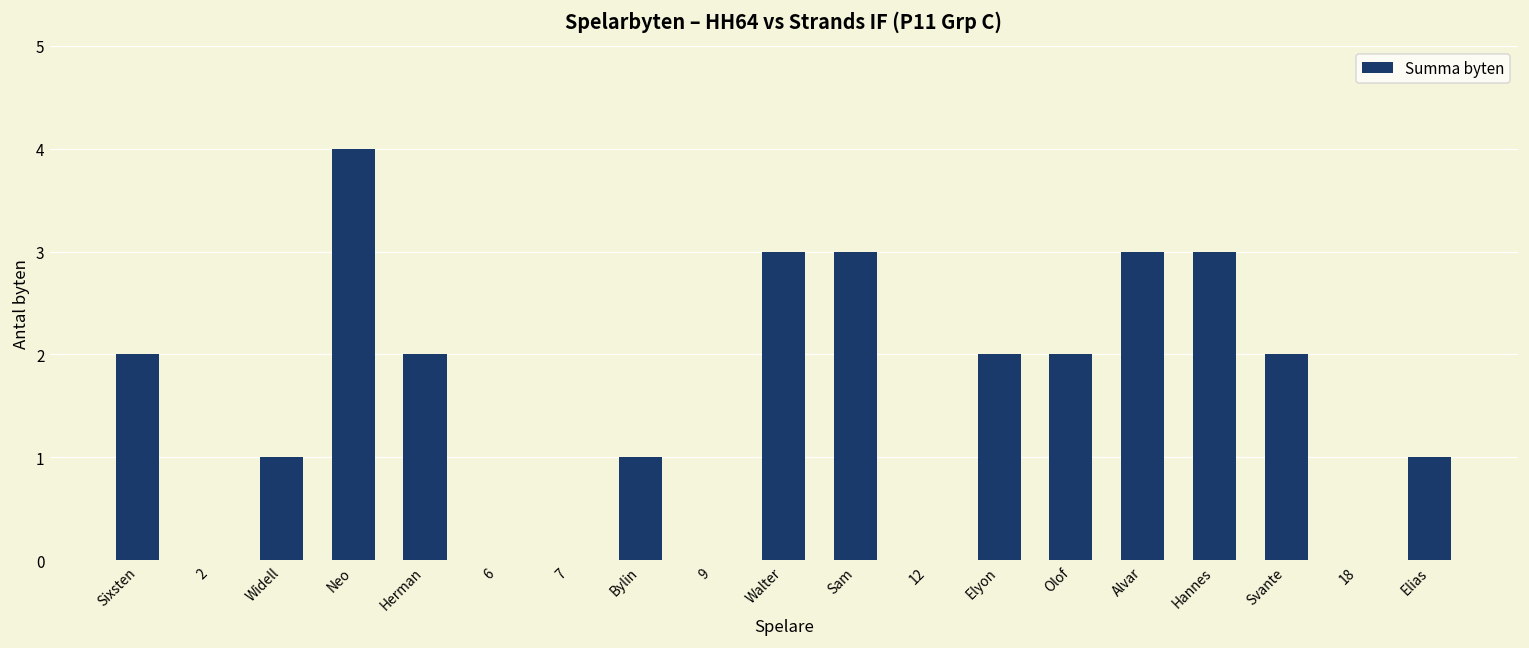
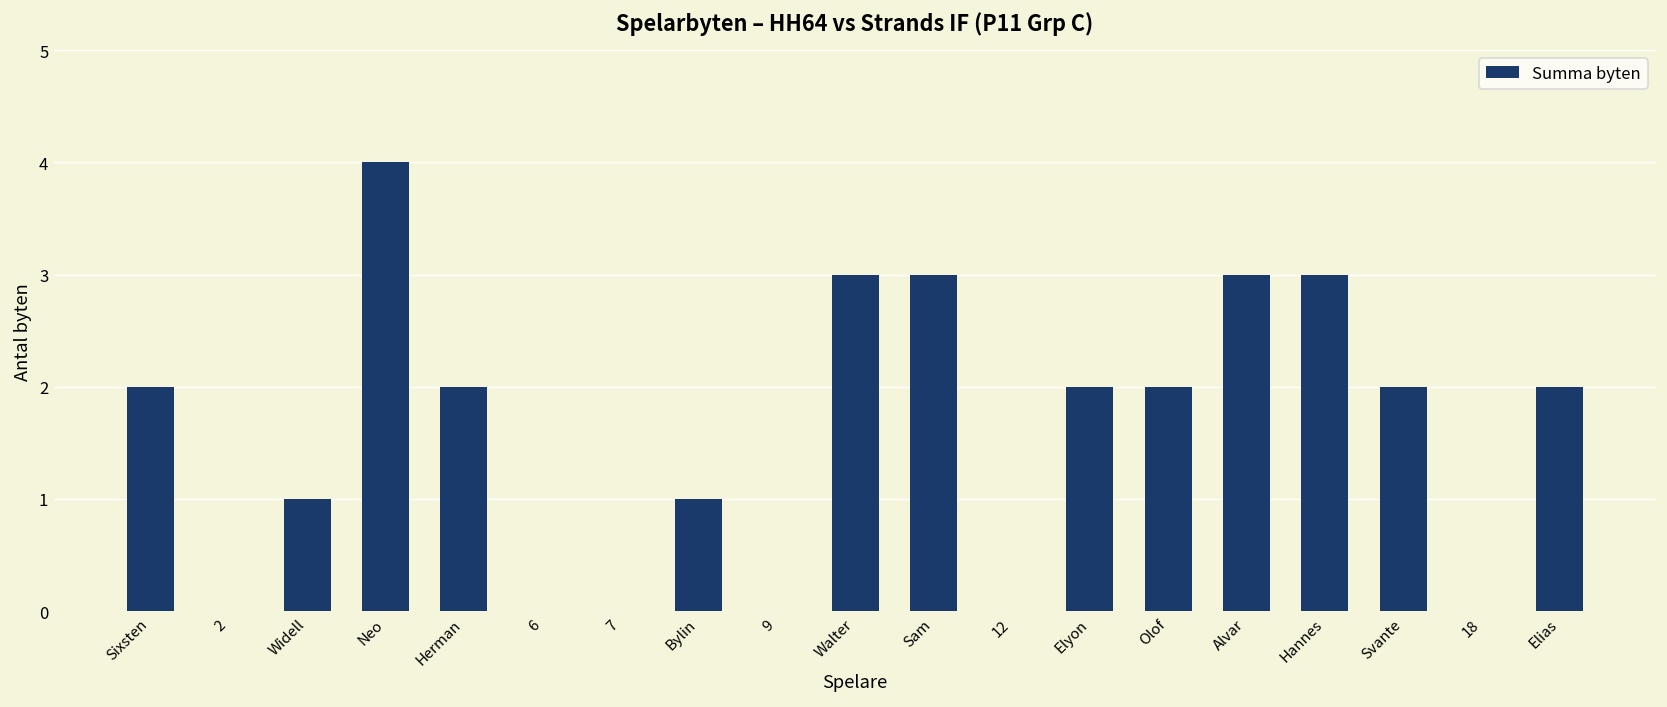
  {
    "Sixsten": 2,
    "2": 0,
    "Widell": 1,
    "Neo": 4,
    "Herman": 2,
    "6": 0,
    "7": 0,
    "Bylin": 1,
    "9": 0,
    "Walter": 3,
    "Sam": 3,
    "12": 0,
    "Elyon": 2,
    "Olof": 2,
    "Alvar": 3,
    "Hannes": 3,
    "Svante": 2,
    "18": 0,
-   "Elias": 1
+   "Elias": 2
  }
